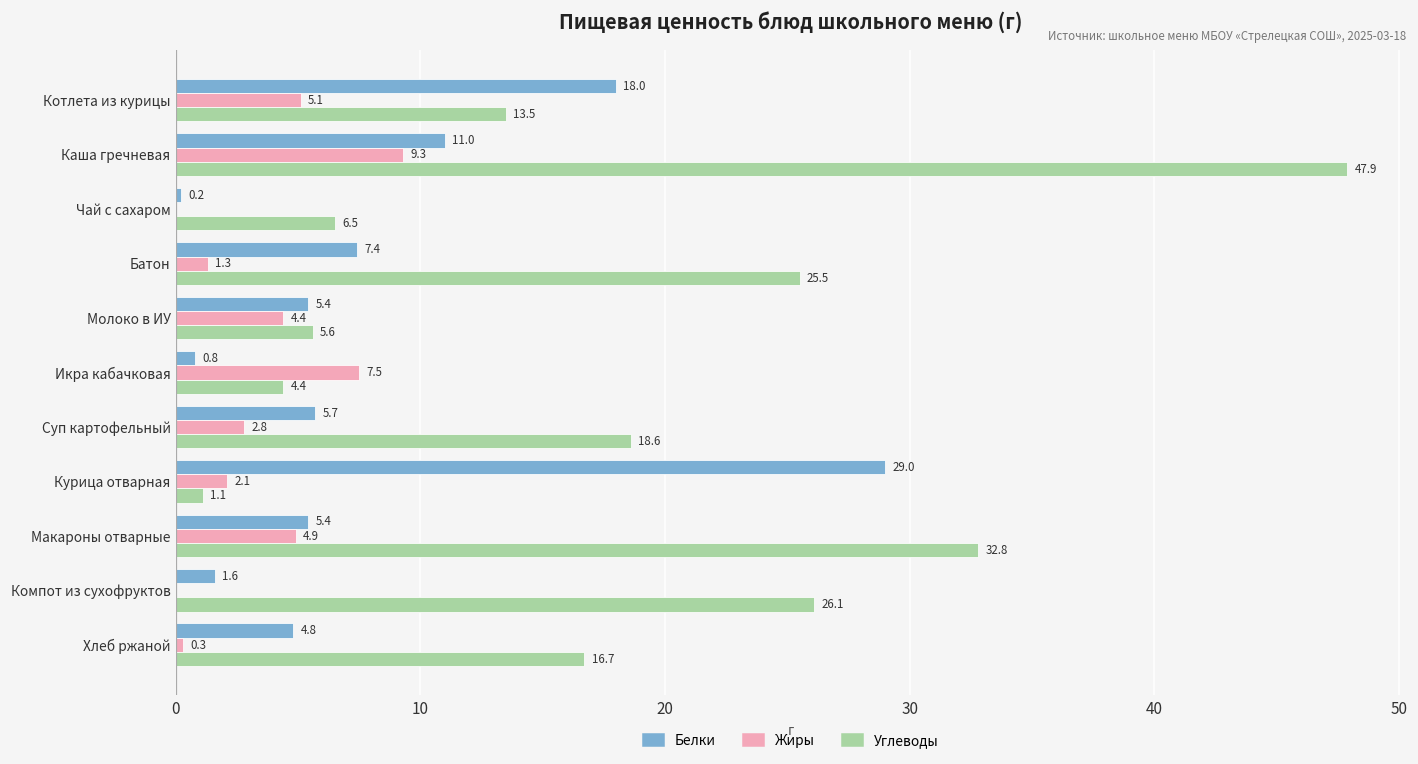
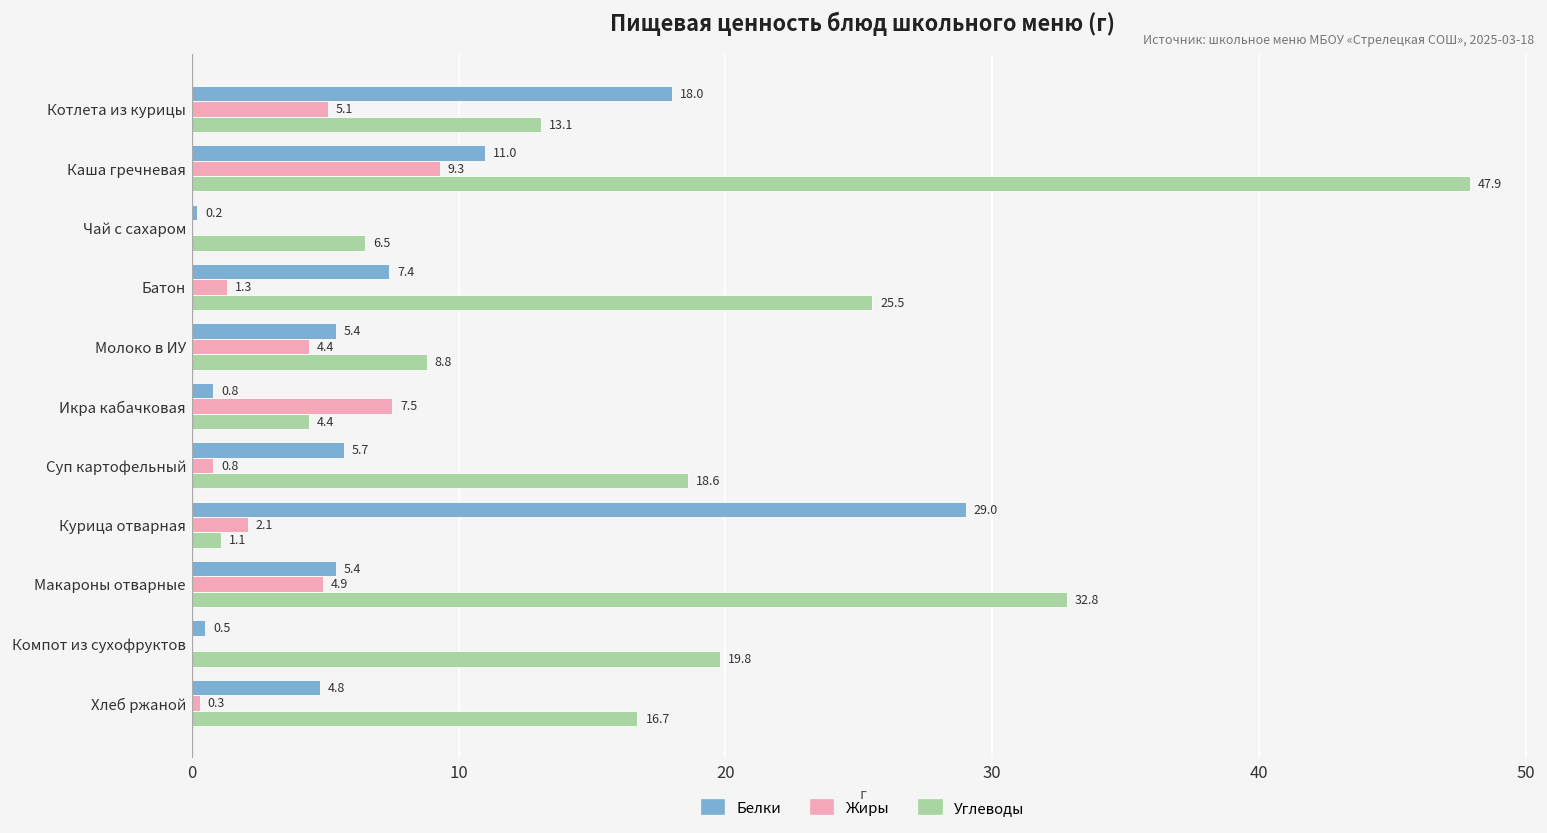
  {
    "Белки": {
      "Котлета из курицы": 18.0,
      "Каша гречневая": 11.0,
      "Чай с сахаром": 0.2,
      "Батон": 7.4,
      "Молоко в ИУ": 5.4,
      "Икра кабачковая": 0.8,
      "Суп картофельный": 5.7,
      "Курица отварная": 29.0,
      "Макароны отварные": 5.4,
-     "Компот из сухофруктов": 1.6,
+     "Компот из сухофруктов": 0.5,
      "Хлеб ржаной": 4.8
    },
    "Жиры": {
      "Котлета из курицы": 5.1,
      "Каша гречневая": 9.3,
      "Батон": 1.3,
      "Молоко в ИУ": 4.4,
      "Икра кабачковая": 7.5,
-     "Суп картофельный": 2.8,
+     "Суп картофельный": 0.8,
      "Курица отварная": 2.1,
      "Макароны отварные": 4.9,
      "Хлеб ржаной": 0.3
    },
    "Углеводы": {
-     "Котлета из курицы": 13.5,
+     "Котлета из курицы": 13.1,
      "Каша гречневая": 47.9,
      "Чай с сахаром": 6.5,
      "Батон": 25.5,
-     "Молоко в ИУ": 5.6,
+     "Молоко в ИУ": 8.8,
      "Икра кабачковая": 4.4,
      "Суп картофельный": 18.6,
      "Курица отварная": 1.1,
      "Макароны отварные": 32.8,
-     "Компот из сухофруктов": 26.1,
+     "Компот из сухофруктов": 19.8,
      "Хлеб ржаной": 16.7
    }
  }
